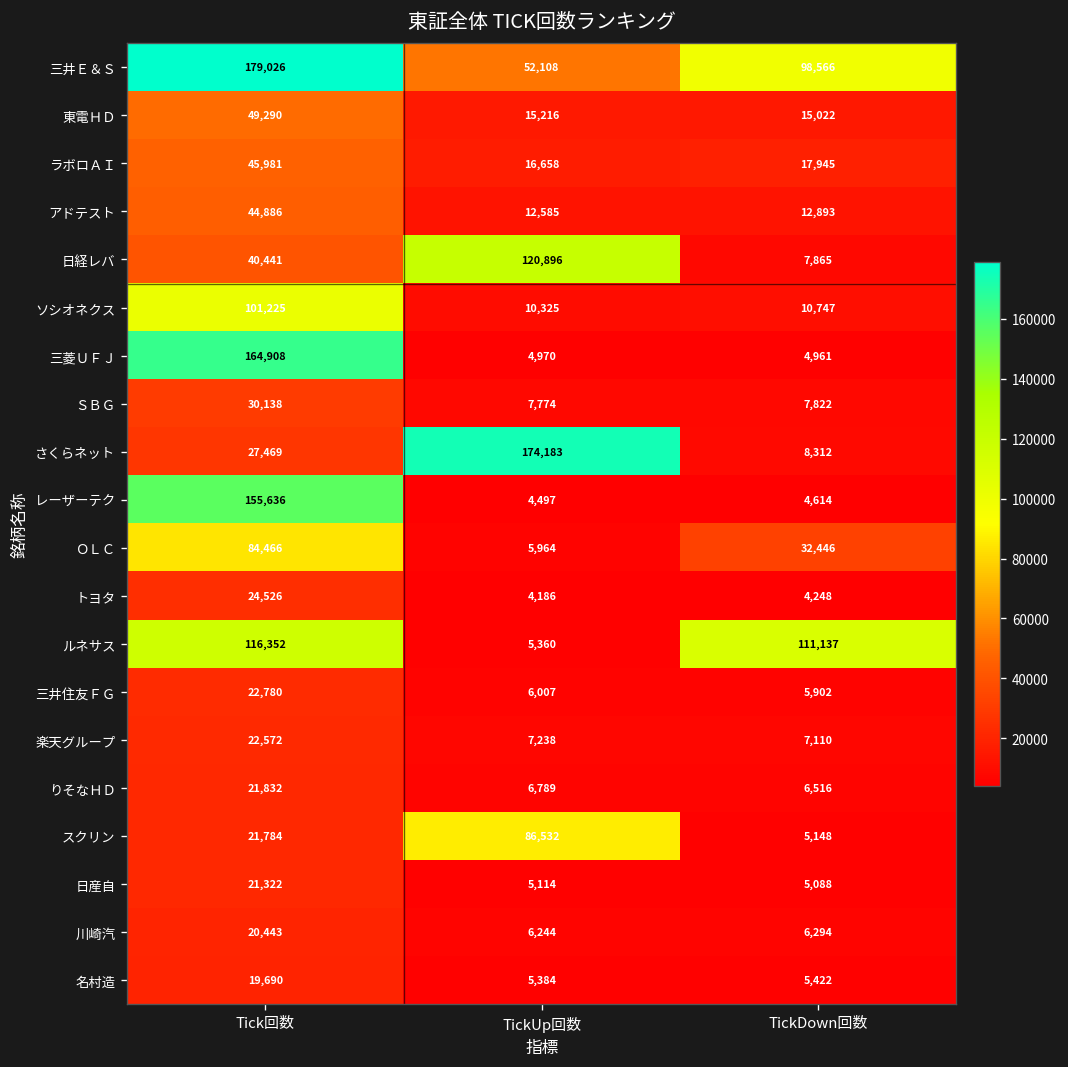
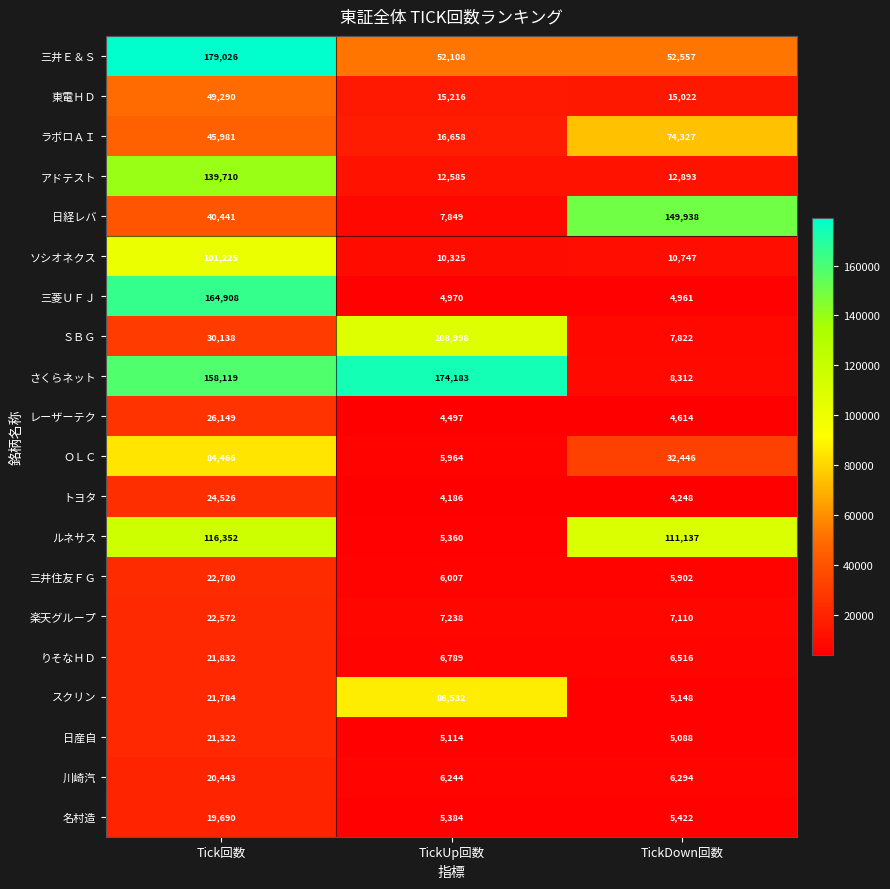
  {
    "三井Ｅ＆Ｓ": {
      "Tick回数": "179,026",
      "TickUp回数": "52,108",
-     "TickDown回数": "98,566"
+     "TickDown回数": "52,557"
    },
    "東電ＨＤ": {
      "Tick回数": "49,290",
      "TickUp回数": "15,216",
      "TickDown回数": "15,022"
    },
    "ラボロＡＩ": {
      "Tick回数": "45,981",
      "TickUp回数": "16,658",
-     "TickDown回数": "17,945"
+     "TickDown回数": "74,327"
    },
    "アドテスト": {
-     "Tick回数": "44,886",
+     "Tick回数": "139,710",
      "TickUp回数": "12,585",
      "TickDown回数": "12,893"
    },
    "日経レバ": {
      "Tick回数": "40,441",
-     "TickUp回数": "120,896",
-     "TickDown回数": "7,865"
+     "TickUp回数": "7,849",
+     "TickDown回数": "149,938"
    },
    "ソシオネクス": {
      "Tick回数": "101,225",
      "TickUp回数": "10,325",
      "TickDown回数": "10,747"
    },
    "三菱ＵＦＪ": {
      "Tick回数": "164,908",
      "TickUp回数": "4,970",
      "TickDown回数": "4,961"
    },
    "ＳＢＧ": {
      "Tick回数": "30,138",
-     "TickUp回数": "7,774",
+     "TickUp回数": "108,998",
      "TickDown回数": "7,822"
    },
    "さくらネット": {
-     "Tick回数": "27,469",
+     "Tick回数": "158,119",
      "TickUp回数": "174,183",
      "TickDown回数": "8,312"
    },
    "レーザーテク": {
-     "Tick回数": "155,636",
+     "Tick回数": "26,149",
      "TickUp回数": "4,497",
      "TickDown回数": "4,614"
    },
    "ＯＬＣ": {
      "Tick回数": "84,466",
      "TickUp回数": "5,964",
      "TickDown回数": "32,446"
    },
    "トヨタ": {
      "Tick回数": "24,526",
      "TickUp回数": "4,186",
      "TickDown回数": "4,248"
    },
    "ルネサス": {
      "Tick回数": "116,352",
      "TickUp回数": "5,360",
      "TickDown回数": "111,137"
    },
    "三井住友ＦＧ": {
      "Tick回数": "22,780",
      "TickUp回数": "6,007",
      "TickDown回数": "5,902"
    },
    "楽天グループ": {
      "Tick回数": "22,572",
      "TickUp回数": "7,238",
      "TickDown回数": "7,110"
    },
    "りそなＨＤ": {
      "Tick回数": "21,832",
      "TickUp回数": "6,789",
      "TickDown回数": "6,516"
    },
    "スクリン": {
      "Tick回数": "21,784",
      "TickUp回数": "86,532",
      "TickDown回数": "5,148"
    },
    "日産自": {
      "Tick回数": "21,322",
      "TickUp回数": "5,114",
      "TickDown回数": "5,088"
    },
    "川崎汽": {
      "Tick回数": "20,443",
      "TickUp回数": "6,244",
      "TickDown回数": "6,294"
    },
    "名村造": {
      "Tick回数": "19,690",
      "TickUp回数": "5,384",
      "TickDown回数": "5,422"
    }
  }
